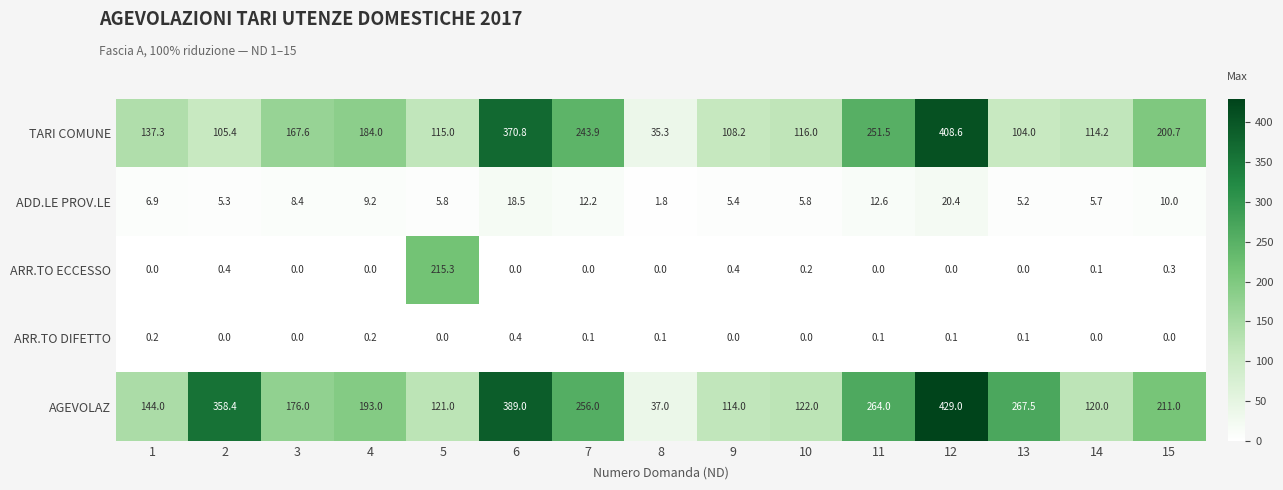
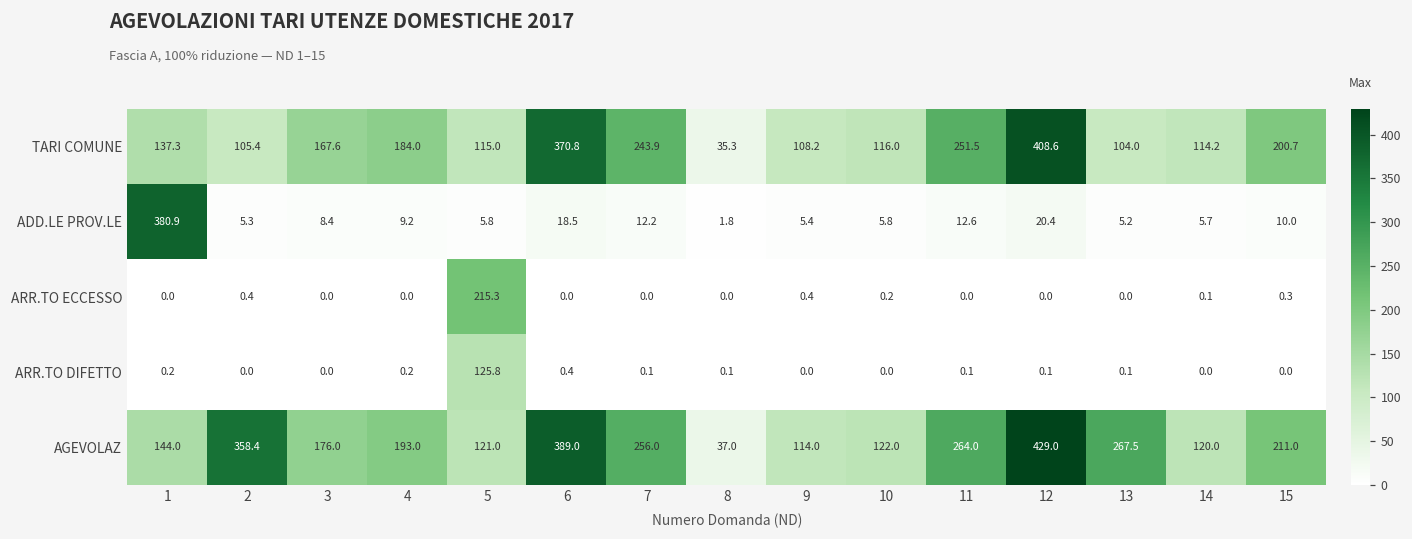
  {
    "TARI COMUNE": {
      "1": 137.3,
      "2": 105.4,
      "3": 167.6,
      "4": 184.0,
      "5": 115.0,
      "6": 370.8,
      "7": 243.9,
      "8": 35.3,
      "9": 108.2,
      "10": 116.0,
      "11": 251.5,
      "12": 408.6,
      "13": 104.0,
      "14": 114.2,
      "15": 200.7
    },
    "ADD.LE PROV.LE": {
-     "1": 6.9,
+     "1": 380.9,
      "2": 5.3,
      "3": 8.4,
      "4": 9.2,
      "5": 5.8,
      "6": 18.5,
      "7": 12.2,
      "8": 1.8,
      "9": 5.4,
      "10": 5.8,
      "11": 12.6,
      "12": 20.4,
      "13": 5.2,
      "14": 5.7,
      "15": 10.0
    },
    "ARR.TO ECCESSO": {
      "1": 0.0,
      "2": 0.4,
      "3": 0.0,
      "4": 0.0,
      "5": 215.3,
      "6": 0.0,
      "7": 0.0,
      "8": 0.0,
      "9": 0.4,
      "10": 0.2,
      "11": 0.0,
      "12": 0.0,
      "13": 0.0,
      "14": 0.1,
      "15": 0.3
    },
    "ARR.TO DIFETTO": {
      "1": 0.2,
      "2": 0.0,
      "3": 0.0,
      "4": 0.2,
-     "5": 0.0,
+     "5": 125.8,
      "6": 0.4,
      "7": 0.1,
      "8": 0.1,
      "9": 0.0,
      "10": 0.0,
      "11": 0.1,
      "12": 0.1,
      "13": 0.1,
      "14": 0.0,
      "15": 0.0
    },
    "AGEVOLAZ": {
      "1": 144.0,
      "2": 358.4,
      "3": 176.0,
      "4": 193.0,
      "5": 121.0,
      "6": 389.0,
      "7": 256.0,
      "8": 37.0,
      "9": 114.0,
      "10": 122.0,
      "11": 264.0,
      "12": 429.0,
      "13": 267.5,
      "14": 120.0,
      "15": 211.0
    }
  }
